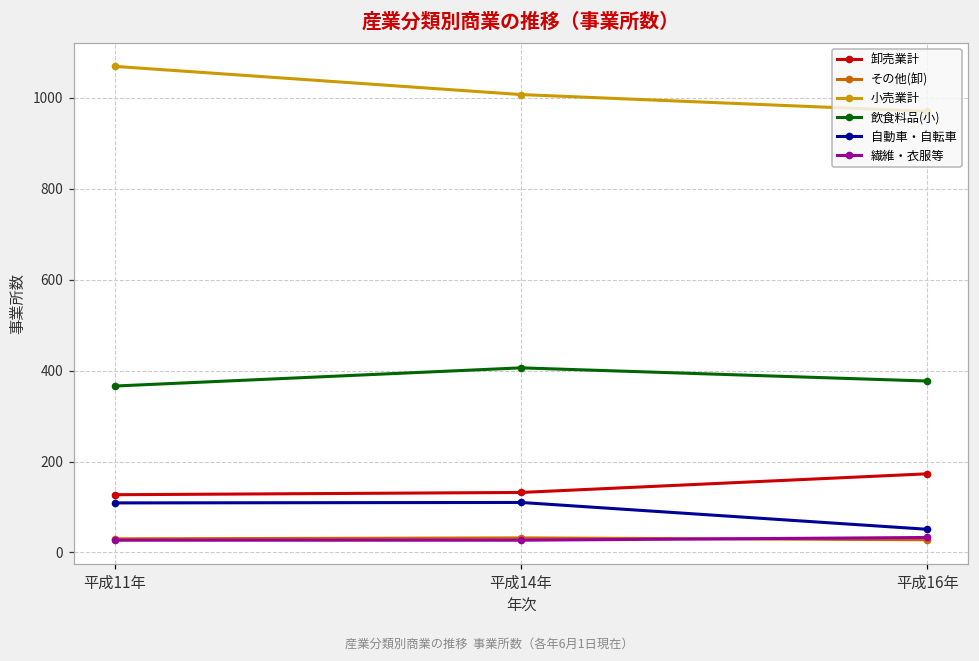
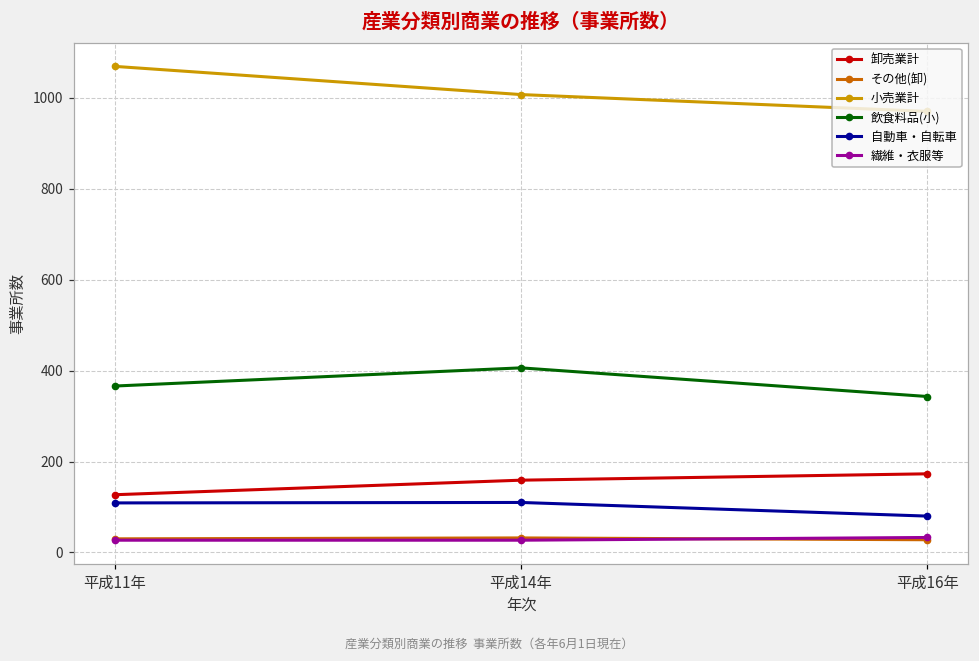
  {
    "卸売業計": {
      "平成11年": 130,
-     "平成14年": 130,
+     "平成14年": 160,
      "平成16年": 170
    },
    "飲食料品(小)": {
      "平成11年": 370,
      "平成14年": 410,
-     "平成16年": 380
+     "平成16年": 340
    },
    "自動車・自転車": {
      "平成11年": 110,
      "平成14年": 110,
-     "平成16年": 50
+     "平成16年": 80
    }
  }
